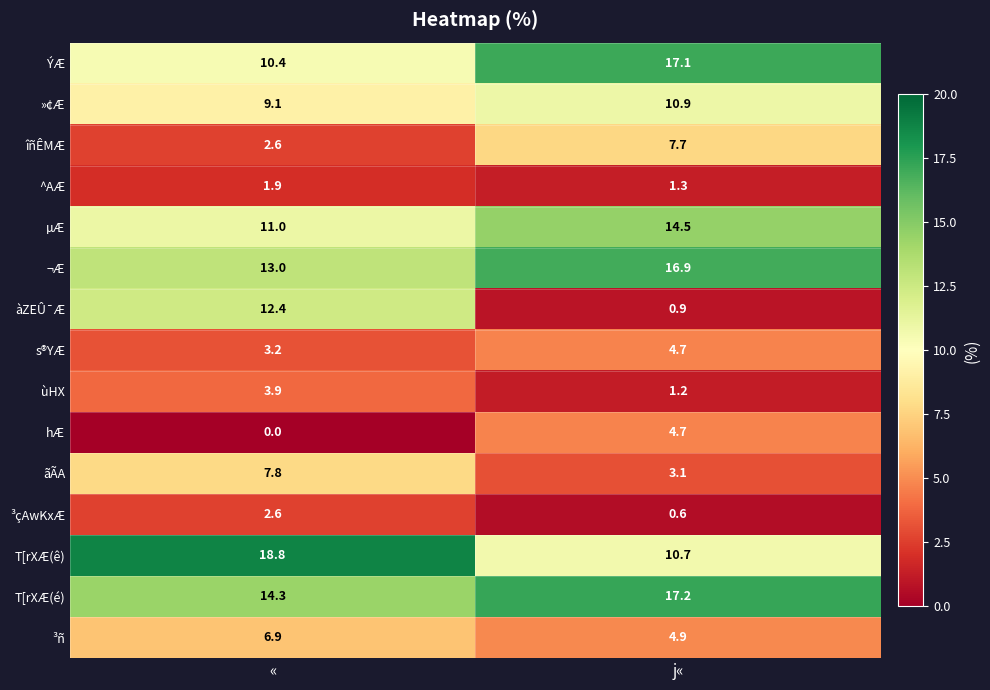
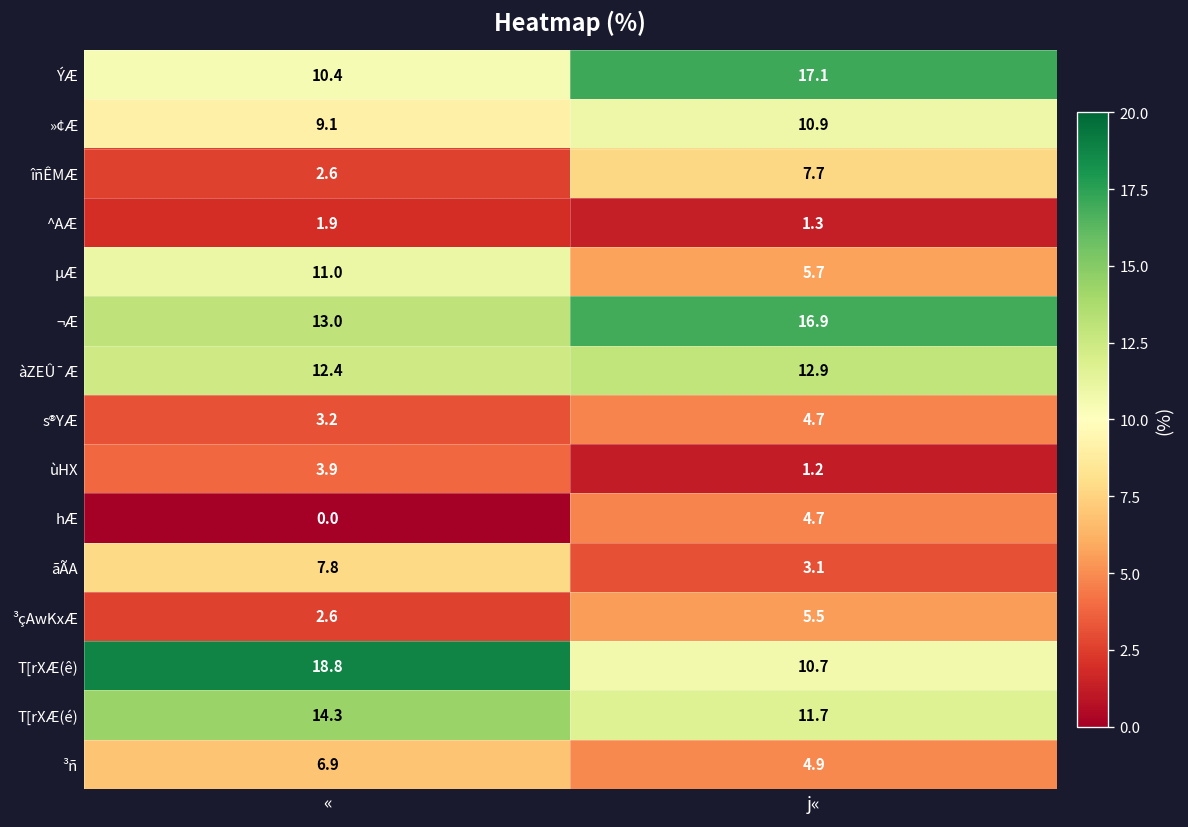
  {
    "ÝÆ": {
      "«": 10.4,
      "j«": 17.1
    },
    "»¢Æ": {
      "«": 9.1,
      "j«": 10.9
    },
    "îñÊMÆ": {
      "«": 2.6,
      "j«": 7.7
    },
    "^AÆ": {
      "«": 1.9,
      "j«": 1.3
    },
    "µÆ": {
      "«": 11.0,
-     "j«": 14.5
+     "j«": 5.7
    },
    "¬Æ": {
      "«": 13.0,
      "j«": 16.9
    },
    "àZEÛ¯Æ": {
      "«": 12.4,
-     "j«": 0.9
+     "j«": 12.9
    },
    "s®YÆ": {
      "«": 3.2,
      "j«": 4.7
    },
    "ùHX": {
      "«": 3.9,
      "j«": 1.2
    },
    "hÆ": {
      "«": 0.0,
      "j«": 4.7
    },
    "ãÃA": {
      "«": 7.8,
      "j«": 3.1
    },
    "³çAwKxÆ": {
      "«": 2.6,
-     "j«": 0.6
+     "j«": 5.5
    },
    "T[rXÆ(ê)": {
      "«": 18.8,
      "j«": 10.7
    },
    "T[rXÆ(é)": {
      "«": 14.3,
-     "j«": 17.2
+     "j«": 11.7
    },
    "³ñ": {
      "«": 6.9,
      "j«": 4.9
    }
  }
